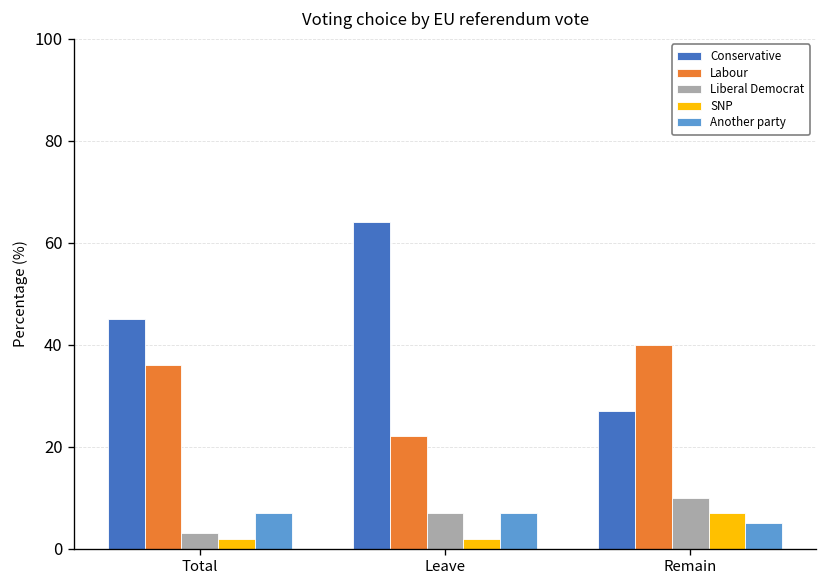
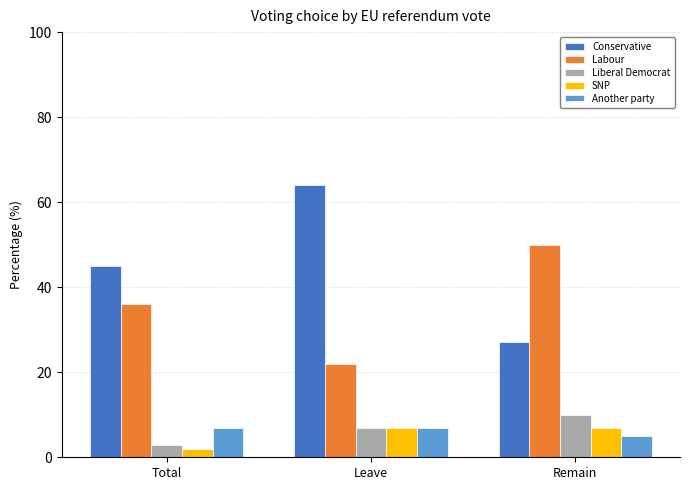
  {
    "Labour": {
      "Total": 36,
      "Leave": 22,
-     "Remain": 40
+     "Remain": 50
    },
    "Liberal Democrat": {
      "Total": 3,
      "Leave": 7,
      "Remain": 10
    },
    "SNP": {
      "Total": 2,
-     "Leave": 2,
+     "Leave": 7,
      "Remain": 7
    }
  }
